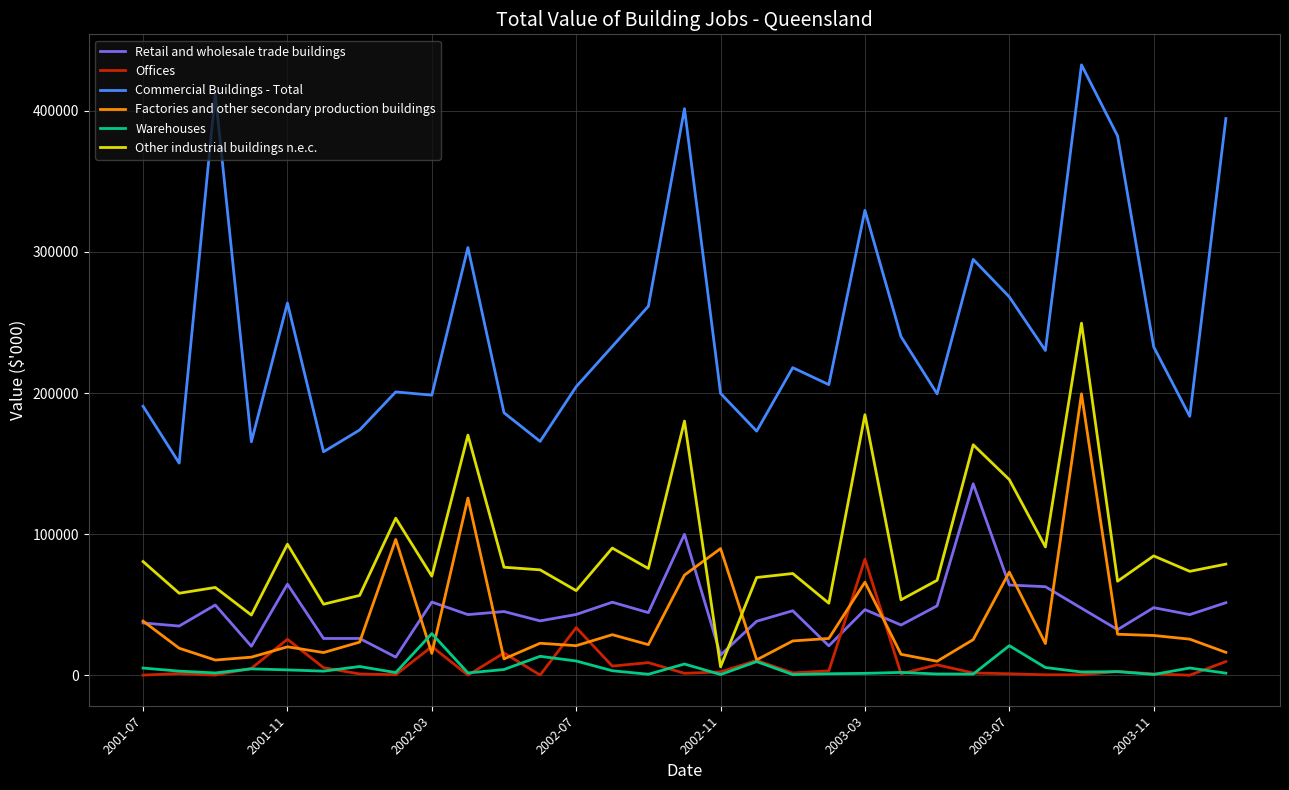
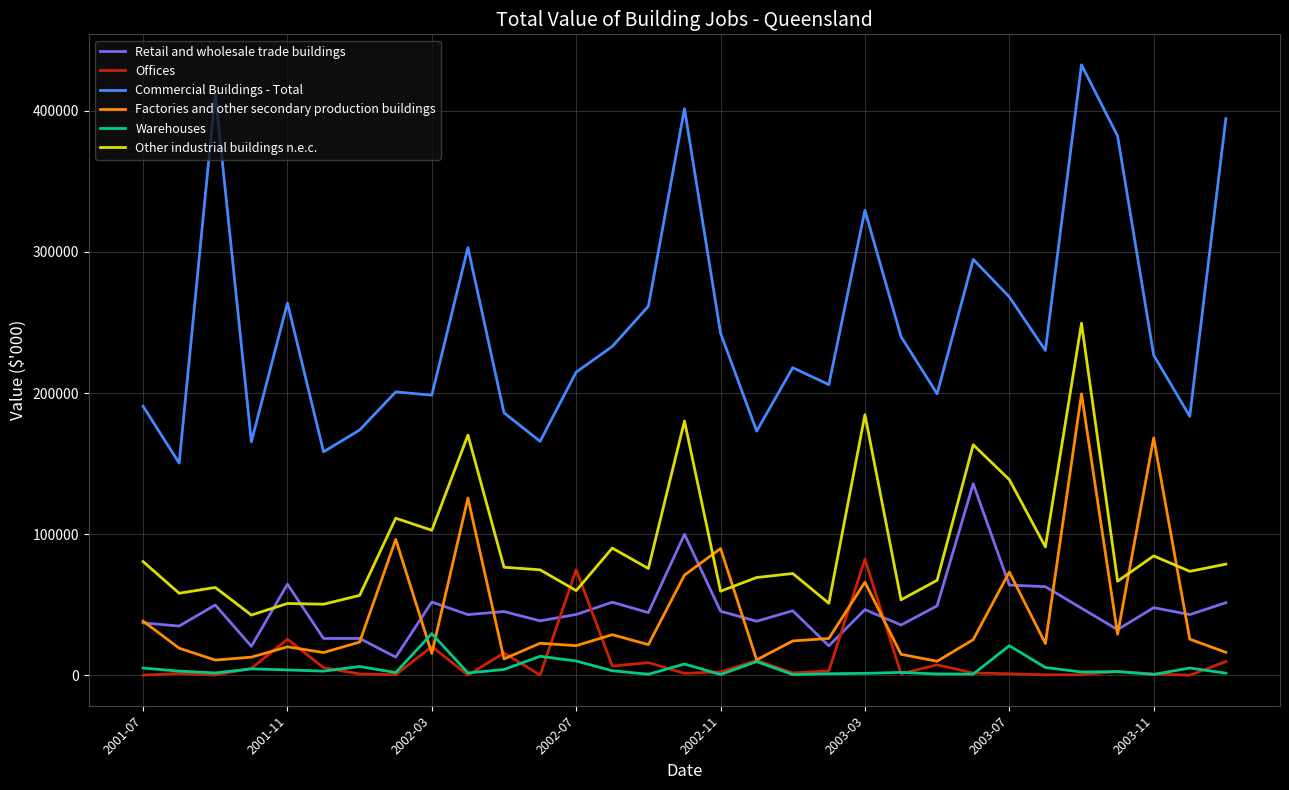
  {
    "Retail and wholesale trade buildings": {
      "2001-11": 65000,
      "2002-03": 52000,
      "2002-07": 43000,
-     "2002-11": 14000,
+     "2002-11": 45000,
      "2003-03": 47000,
      "2003-07": 64000,
      "2003-11": 48000
    },
    "Offices": {
      "2001-07": 0,
      "2001-11": 25000,
      "2002-03": 20000,
-     "2002-07": 34000,
+     "2002-07": 75000,
      "2002-11": 2000,
      "2003-03": 82000,
      "2003-07": 1000
    },
    "Commercial Buildings - Total": {
      "2001-07": 191000,
      "2001-11": 264000,
      "2002-03": 199000,
-     "2002-07": 205000,
-     "2002-11": 200000,
+     "2002-07": 215000,
+     "2002-11": 242000,
      "2003-03": 330000,
      "2003-07": 268000,
-     "2003-11": 233000
+     "2003-11": 227000
    },
    "Factories and other secondary production buildings": {
      "2001-11": 20000,
      "2002-03": 15000,
      "2002-07": 21000,
      "2002-11": 90000,
      "2003-03": 66000,
      "2003-07": 73000,
-     "2003-11": 28000
+     "2003-11": 168000
    },
    "Warehouses": {
      "2001-07": 5000,
      "2001-11": 4000,
      "2002-03": 29000,
      "2002-07": 10000,
      "2002-11": 0,
      "2003-03": 1000,
      "2003-07": 21000
    },
    "Other industrial buildings n.e.c.": {
      "2001-07": 81000,
-     "2001-11": 93000,
-     "2002-03": 70000,
+     "2001-11": 51000,
+     "2002-03": 103000,
      "2002-07": 60000,
-     "2002-11": 6000,
+     "2002-11": 60000,
      "2003-03": 185000,
      "2003-07": 139000,
      "2003-11": 85000
    }
  }
